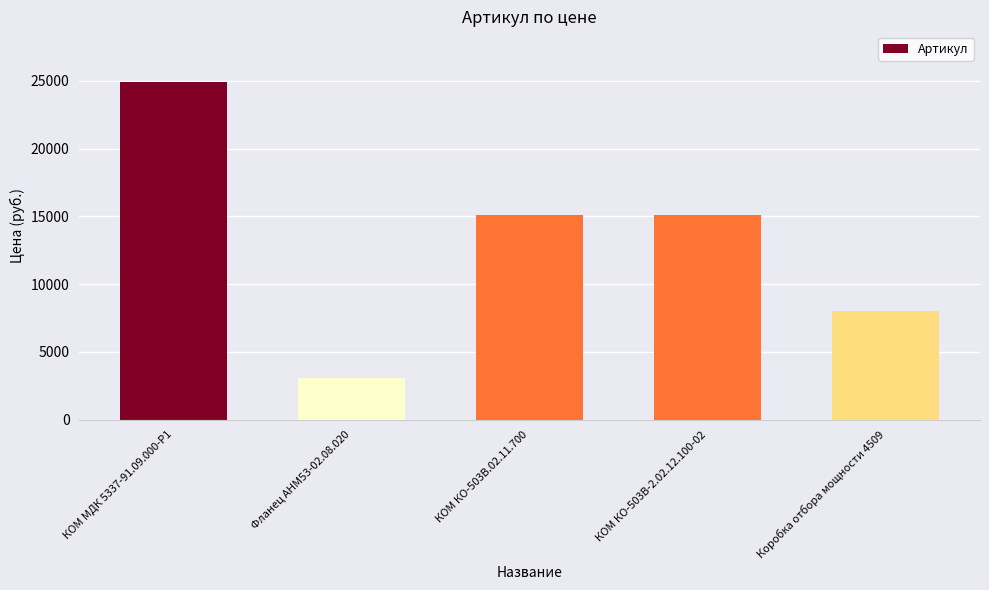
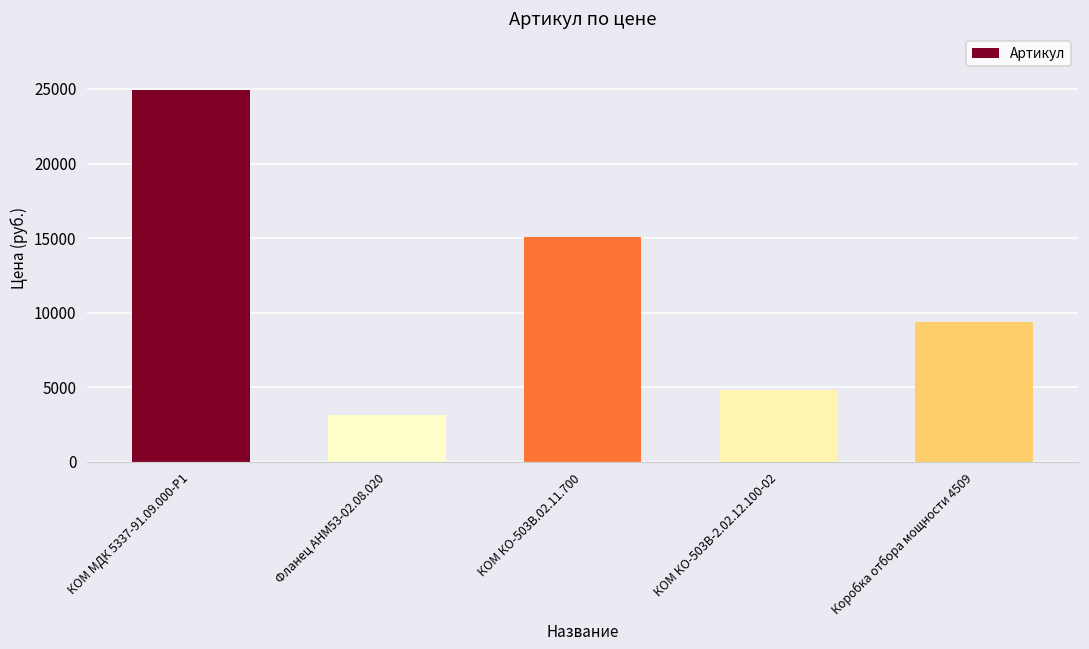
  {
    "КОМ МДК 5337-91.09.000-Р1": 24900,
    "Фланец АНМ53-02.08.020": 3100,
    "КОМ КО-503В.02.11.700": 15100,
-   "КОМ КО-503В-2.02.12.100-02": 15100,
-   "Коробка отбора мощности 4509": 8000
+   "КОМ КО-503В-2.02.12.100-02": 4800,
+   "Коробка отбора мощности 4509": 9400
  }
